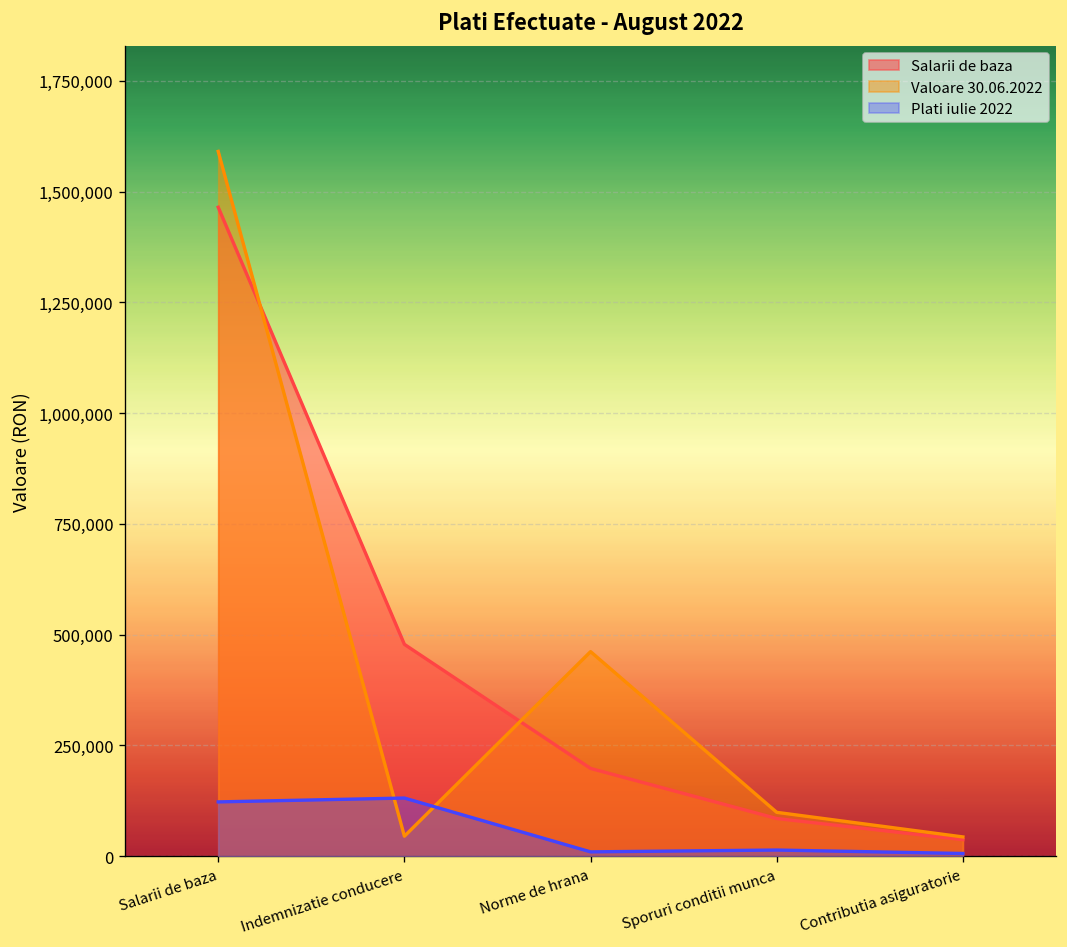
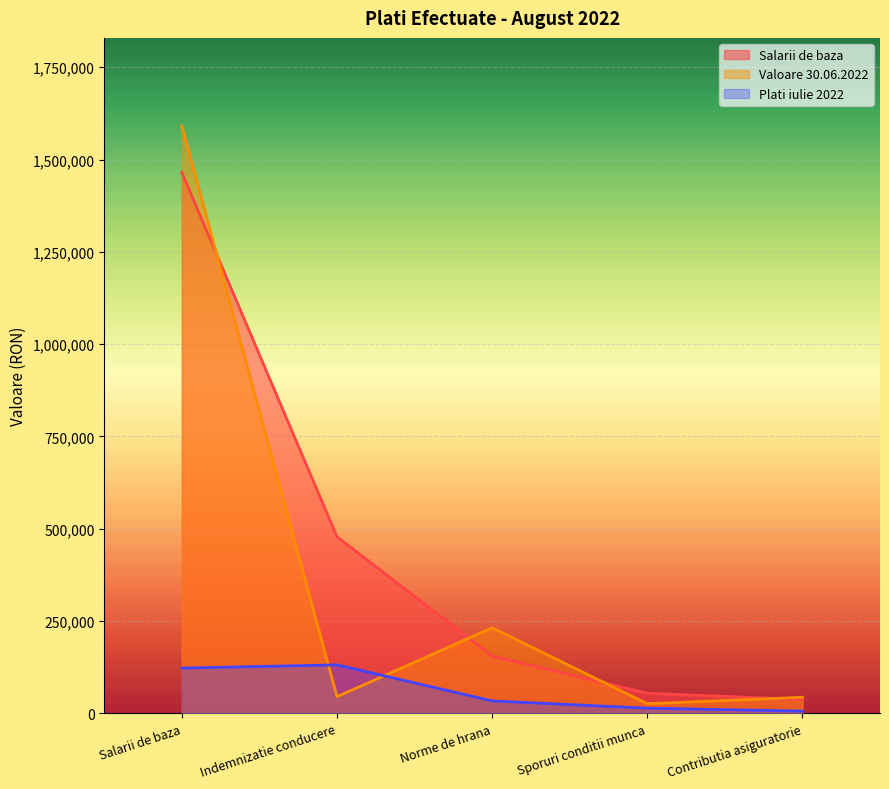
  {
    "Salarii de baza": {
      "Salarii de baza": "1,460,000",
      "Indemnizatie conducere": "480,000",
-     "Norme de hrana": "200,000",
-     "Sporuri conditii munca": "90,000"
+     "Norme de hrana": "160,000",
+     "Sporuri conditii munca": "50,000"
    },
    "Valoare 30.06.2022": {
      "Salarii de baza": "1,590,000",
      "Indemnizatie conducere": "50,000",
-     "Norme de hrana": "460,000",
-     "Sporuri conditii munca": "100,000"
+     "Norme de hrana": "230,000",
+     "Sporuri conditii munca": "30,000"
    },
    "Plati iulie 2022": {
      "Salarii de baza": "120,000",
      "Indemnizatie conducere": "130,000",
-     "Norme de hrana": "10,000",
+     "Norme de hrana": "30,000",
      "Sporuri conditii munca": "10,000",
      "Contributia asiguratorie": "10,000"
    }
  }
